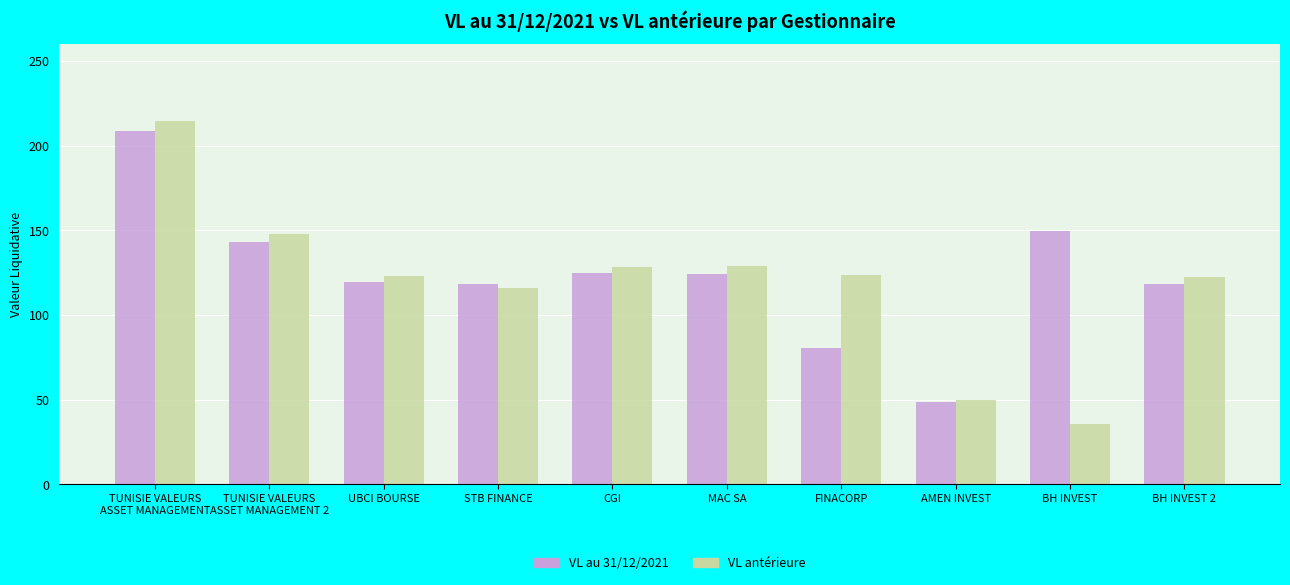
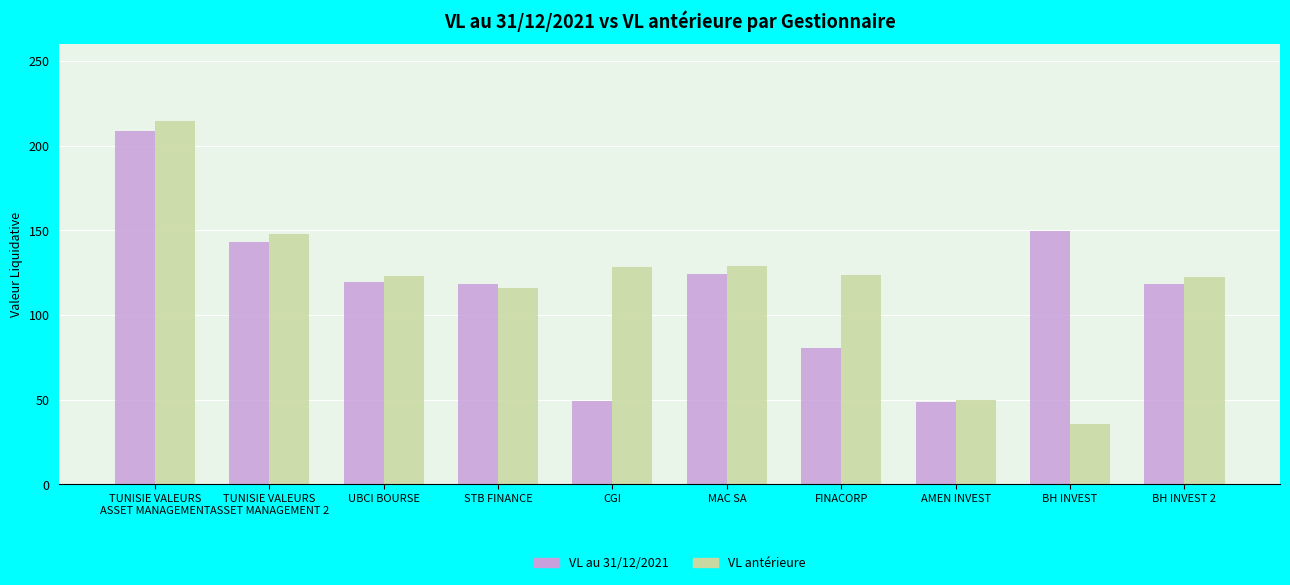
  {
    "VL au 31/12/2021": {
      "TUNISIE VALEURS ASSET MANAGEMENT": 209,
      "TUNISIE VALEURS ASSET MANAGEMENT 2": 143,
      "UBCI BOURSE": 119,
      "STB FINANCE": 118,
-     "CGI": 125,
+     "CGI": 49,
      "MAC SA": 124,
      "FINACORP": 81,
      "AMEN INVEST": 48,
      "BH INVEST": 149,
      "BH INVEST 2": 118
    },
    "VL antérieure": {
      "TUNISIE VALEURS ASSET MANAGEMENT": 214,
      "TUNISIE VALEURS ASSET MANAGEMENT 2": 148,
      "UBCI BOURSE": 123,
      "STB FINANCE": 116,
      "CGI": 128,
      "MAC SA": 129,
      "FINACORP": 123,
      "AMEN INVEST": 50,
      "BH INVEST": 36,
      "BH INVEST 2": 122
    }
  }
